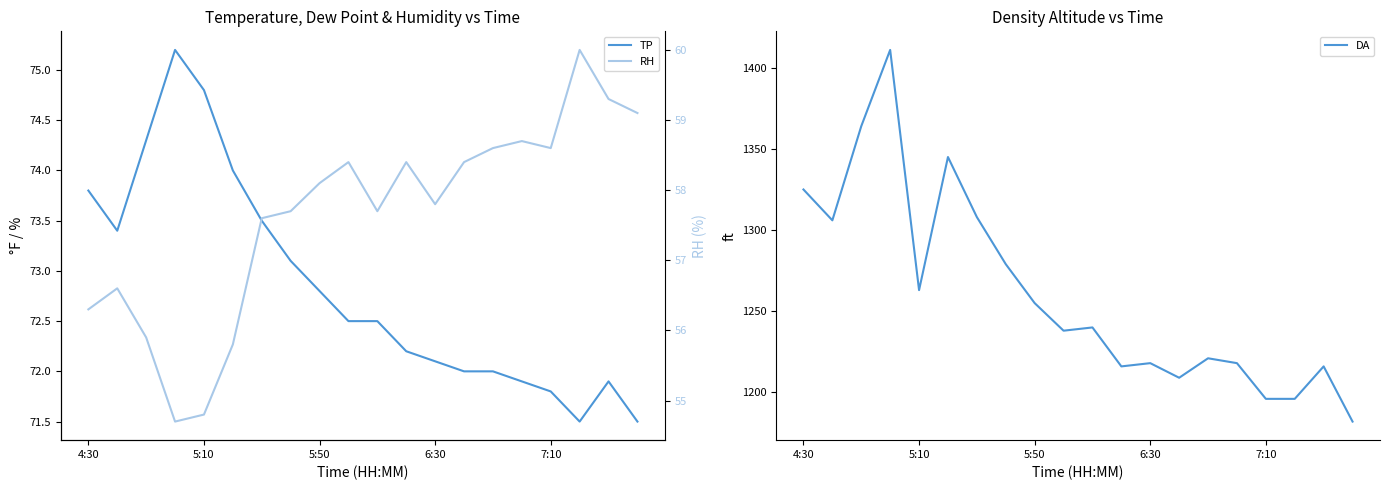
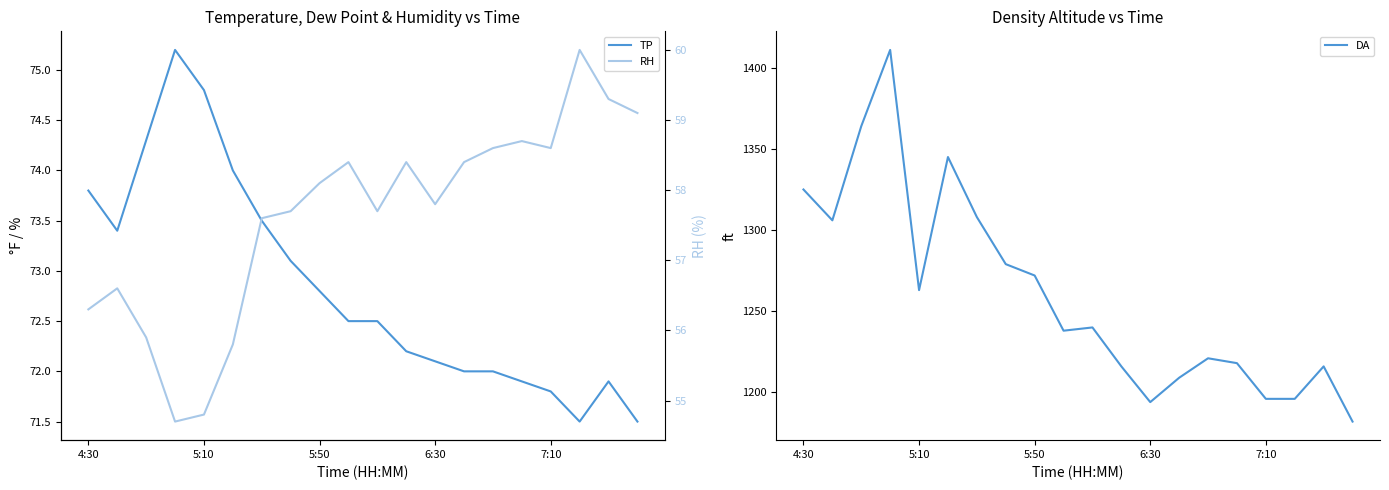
  {
    "Density Altitude vs Time": {
      "4:30": 1325,
      "5:10": 1263,
-     "5:50": 1255,
-     "6:30": 1218,
+     "5:50": 1272,
+     "6:30": 1194,
      "7:10": 1196
    }
  }
